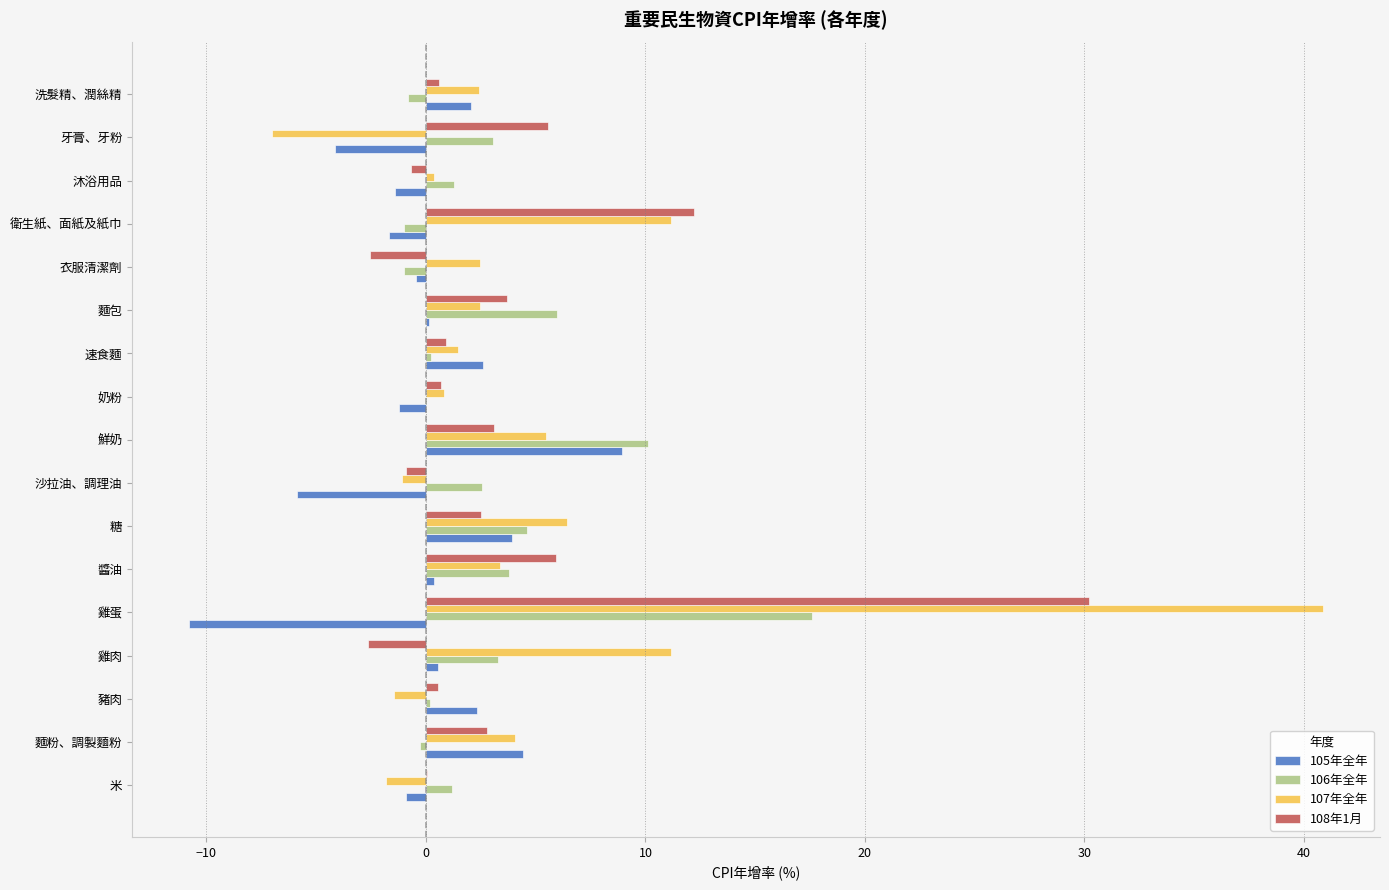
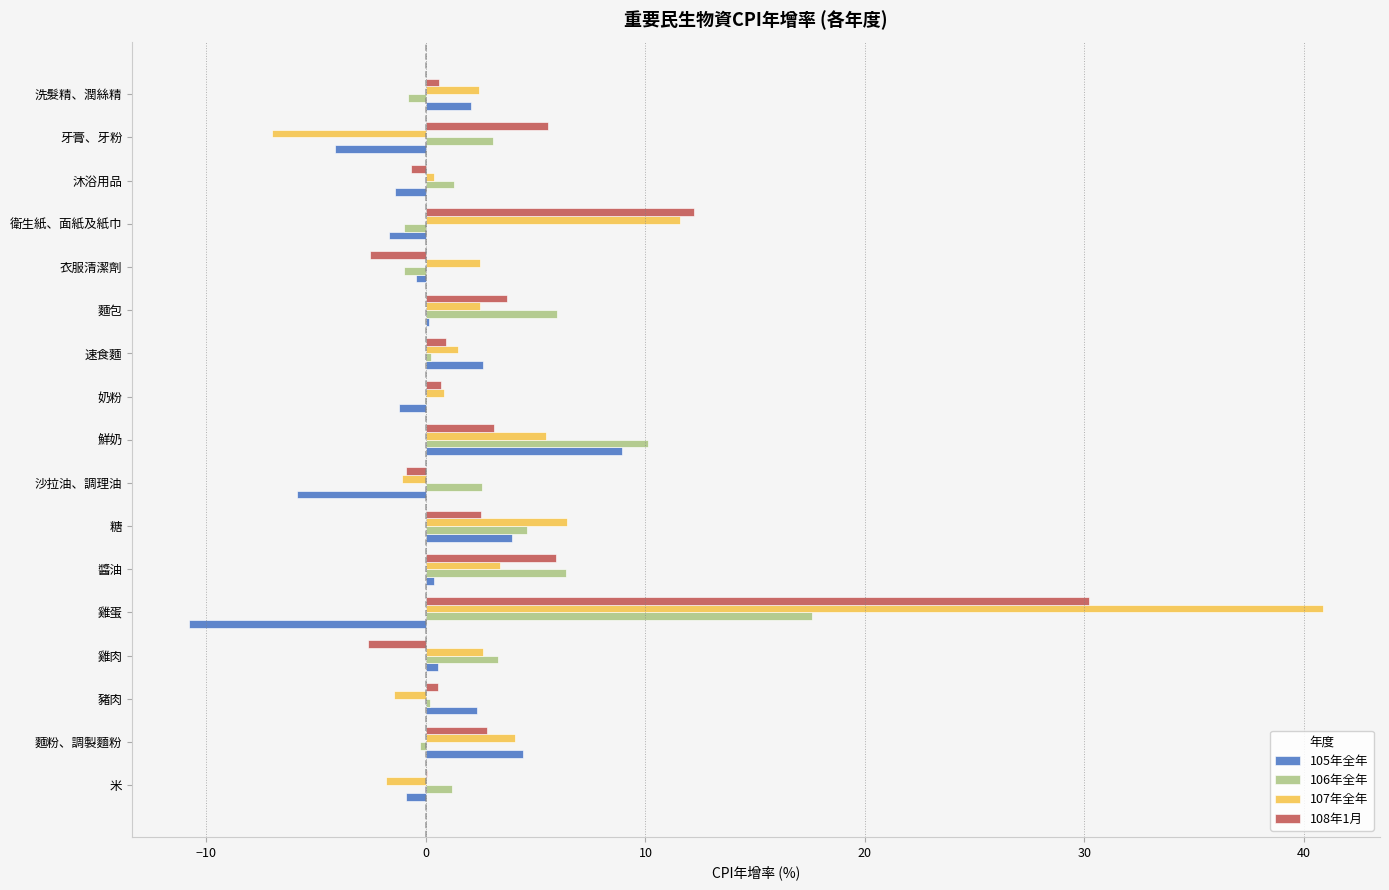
  {
    "105年全年": {
      "洗髮精、潤絲精": 2.0,
      "牙膏、牙粉": -4.1,
      "沐浴用品": -1.4,
      "衛生紙、面紙及紙巾": -1.7,
      "衣服清潔劑": -0.5,
      "麵包": 0.1,
      "速食麵": 2.6,
      "奶粉": -1.2,
      "鮮奶": 9.0,
      "沙拉油、調理油": -5.9,
      "糖": 3.9,
      "醬油": 0.4,
      "雞蛋": -10.8,
      "雞肉": 0.6,
      "豬肉": 2.3,
      "麵粉、調製麵粉": 4.4,
      "米": -0.9
    },
    "106年全年": {
      "洗髮精、潤絲精": -0.8,
      "牙膏、牙粉": 3.1,
      "沐浴用品": 1.3,
      "衛生紙、面紙及紙巾": -1.0,
      "衣服清潔劑": -1.0,
      "麵包": 6.0,
      "速食麵": 0.2,
      "鮮奶": 10.1,
      "沙拉油、調理油": 2.6,
      "糖": 4.6,
-     "醬油": 3.8,
+     "醬油": 6.4,
      "雞蛋": 17.6,
      "雞肉": 3.3,
      "豬肉": 0.2,
      "麵粉、調製麵粉": -0.3,
      "米": 1.2
    },
    "107年全年": {
      "洗髮精、潤絲精": 2.4,
      "牙膏、牙粉": -7.0,
      "沐浴用品": 0.4,
-     "衛生紙、面紙及紙巾": 11.2,
+     "衛生紙、面紙及紙巾": 11.6,
      "衣服清潔劑": 2.5,
      "麵包": 2.5,
      "速食麵": 1.5,
      "奶粉": 0.8,
      "鮮奶": 5.5,
      "沙拉油、調理油": -1.1,
      "糖": 6.4,
      "醬油": 3.4,
      "雞蛋": 40.9,
-     "雞肉": 11.2,
+     "雞肉": 2.6,
      "豬肉": -1.4,
      "麵粉、調製麵粉": 4.1,
      "米": -1.8
    },
    "108年1月": {
      "洗髮精、潤絲精": 0.6,
      "牙膏、牙粉": 5.6,
      "沐浴用品": -0.7,
      "衛生紙、面紙及紙巾": 12.2,
      "衣服清潔劑": -2.6,
      "麵包": 3.7,
      "速食麵": 0.9,
      "奶粉": 0.7,
      "鮮奶": 3.1,
      "沙拉油、調理油": -0.9,
      "糖": 2.5,
      "醬油": 5.9,
      "雞蛋": 30.2,
      "雞肉": -2.6,
      "豬肉": 0.5,
      "麵粉、調製麵粉": 2.8
    }
  }
